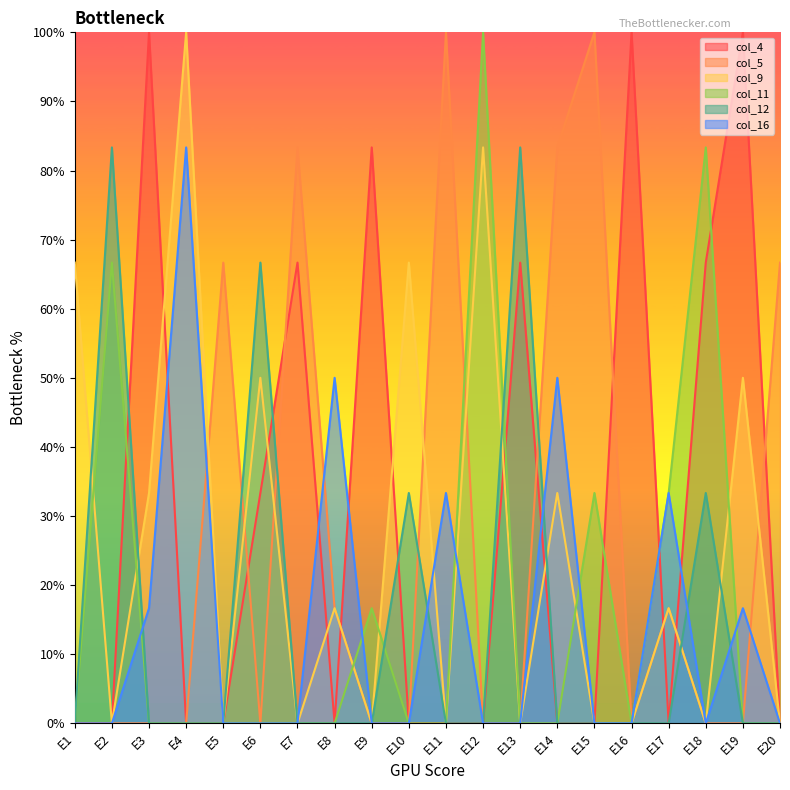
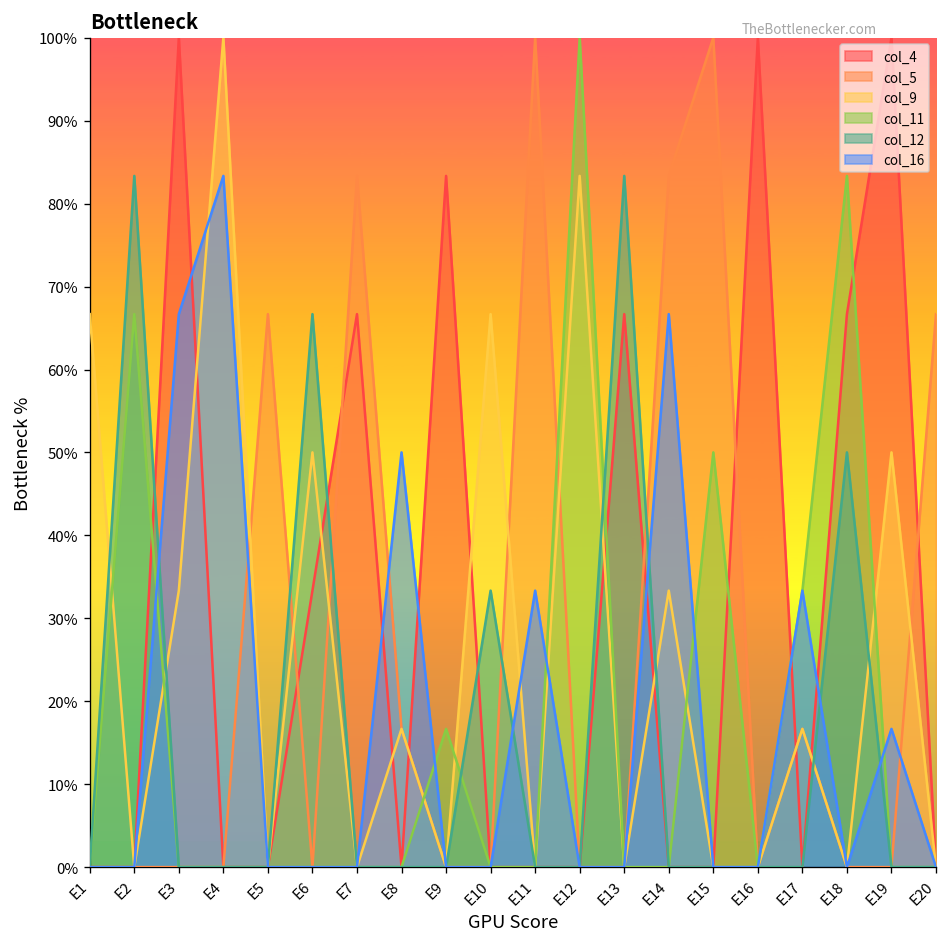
  {
    "col_11": {
      "E2": "67%",
      "E9": "17%",
      "E12": "100%",
-     "E15": "33%",
+     "E15": "50%",
      "E18": "83%"
    },
    "col_12": {
      "E2": "83%",
      "E6": "67%",
      "E10": "33%",
      "E13": "83%",
-     "E18": "33%"
+     "E18": "50%"
    },
    "col_16": {
-     "E3": "17%",
+     "E3": "67%",
      "E4": "83%",
      "E8": "50%",
      "E11": "33%",
-     "E14": "50%",
+     "E14": "67%",
      "E19": "17%"
    }
  }
